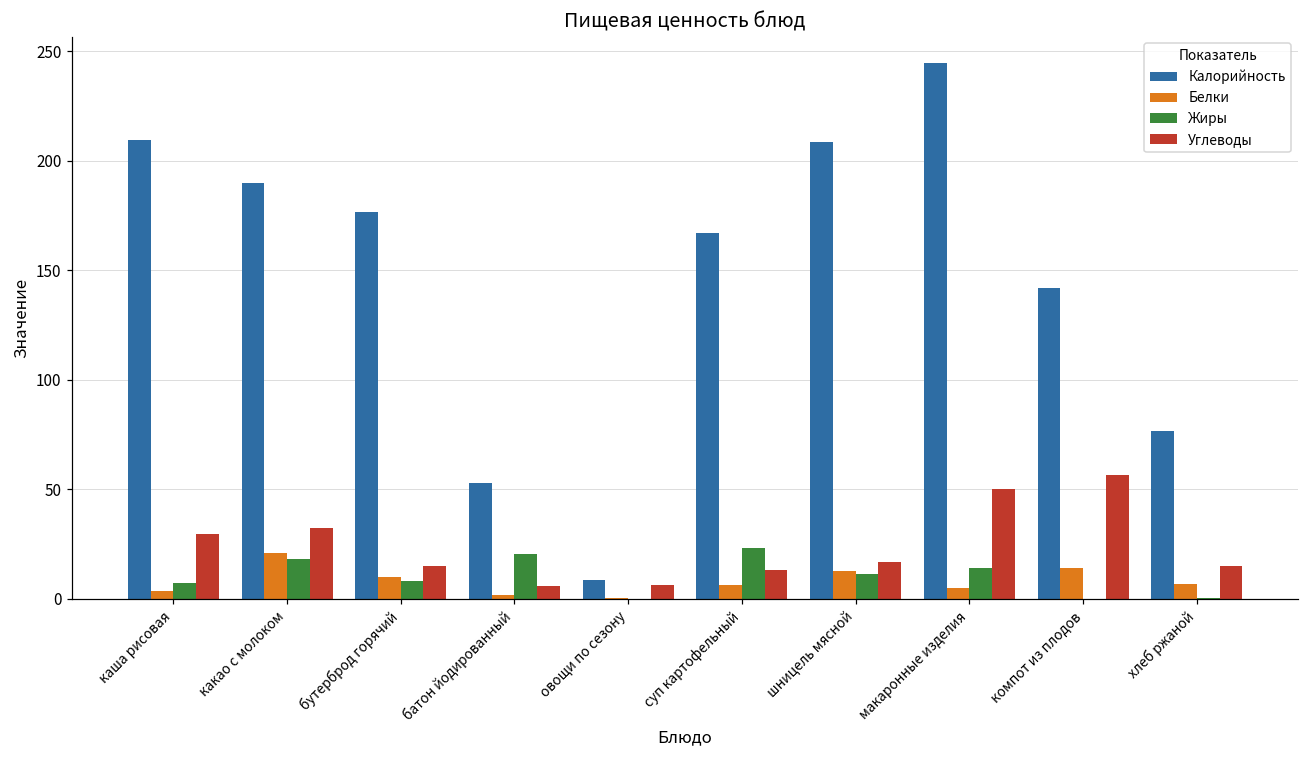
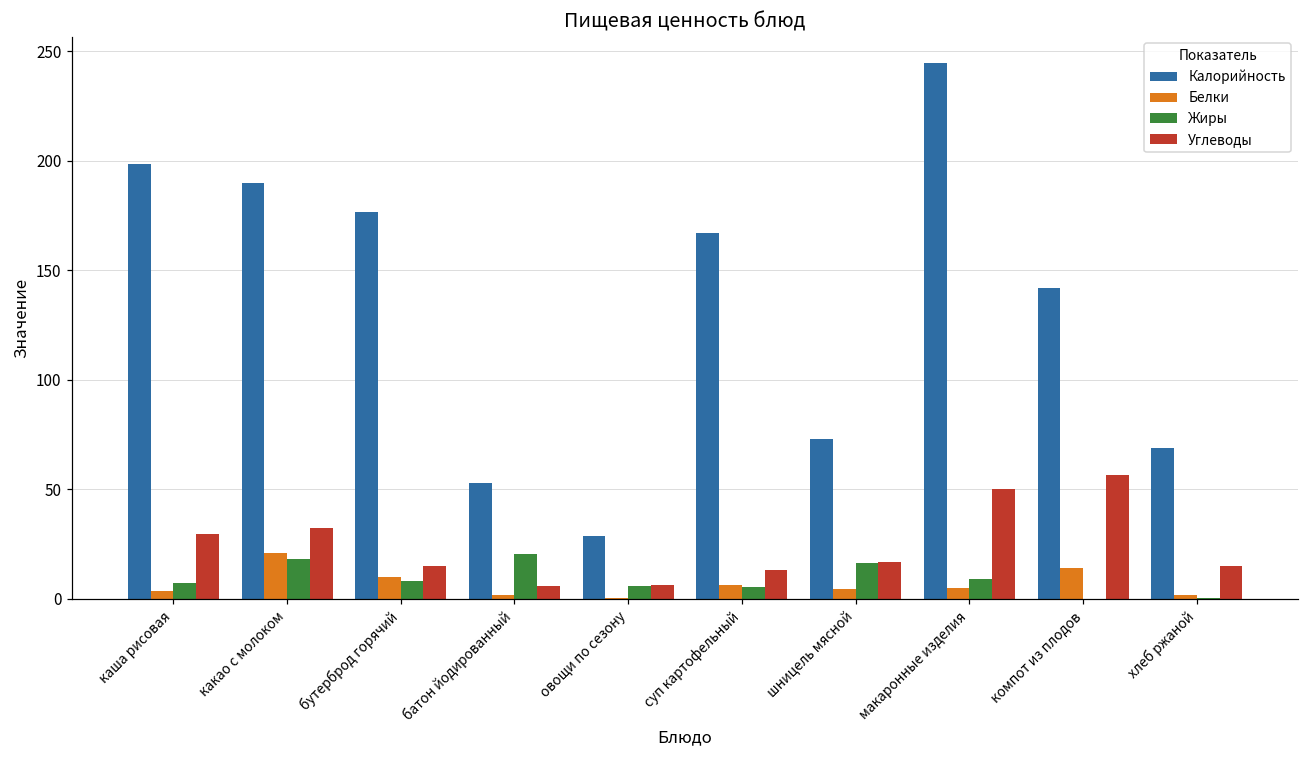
  {
    "Калорийность": {
-     "каша рисовая": 210,
+     "каша рисовая": 198,
      "какао с молоком": 190,
      "бутерброд горячий": 177,
      "батон йодированный": 53,
-     "овощи по сезону": 8,
+     "овощи по сезону": 29,
      "суп картофельный": 167,
-     "шницель мясной": 209,
+     "шницель мясной": 73,
      "макаронные изделия": 245,
      "компот из плодов": 142,
-     "хлеб ржаной": 77
+     "хлеб ржаной": 69
    },
    "Белки": {
      "каша рисовая": 3,
      "какао с молоком": 21,
      "бутерброд горячий": 10,
      "батон йодированный": 2,
      "суп картофельный": 6,
-     "шницель мясной": 13,
+     "шницель мясной": 4,
      "макаронные изделия": 5,
      "компот из плодов": 14,
-     "хлеб ржаной": 7
+     "хлеб ржаной": 2
    },
    "Жиры": {
      "каша рисовая": 7,
      "какао с молоком": 18,
      "бутерброд горячий": 8,
      "батон йодированный": 21,
-     "овощи по сезону": 0,
-     "суп картофельный": 23,
-     "шницель мясной": 12,
-     "макаронные изделия": 14
+     "овощи по сезону": 6,
+     "суп картофельный": 6,
+     "шницель мясной": 16,
+     "макаронные изделия": 9
    },
    "Углеводы": {
      "каша рисовая": 30,
      "какао с молоком": 33,
      "бутерброд горячий": 15,
      "батон йодированный": 6,
      "овощи по сезону": 6,
      "суп картофельный": 13,
      "шницель мясной": 17,
      "макаронные изделия": 50,
      "компот из плодов": 57,
      "хлеб ржаной": 15
    }
  }
